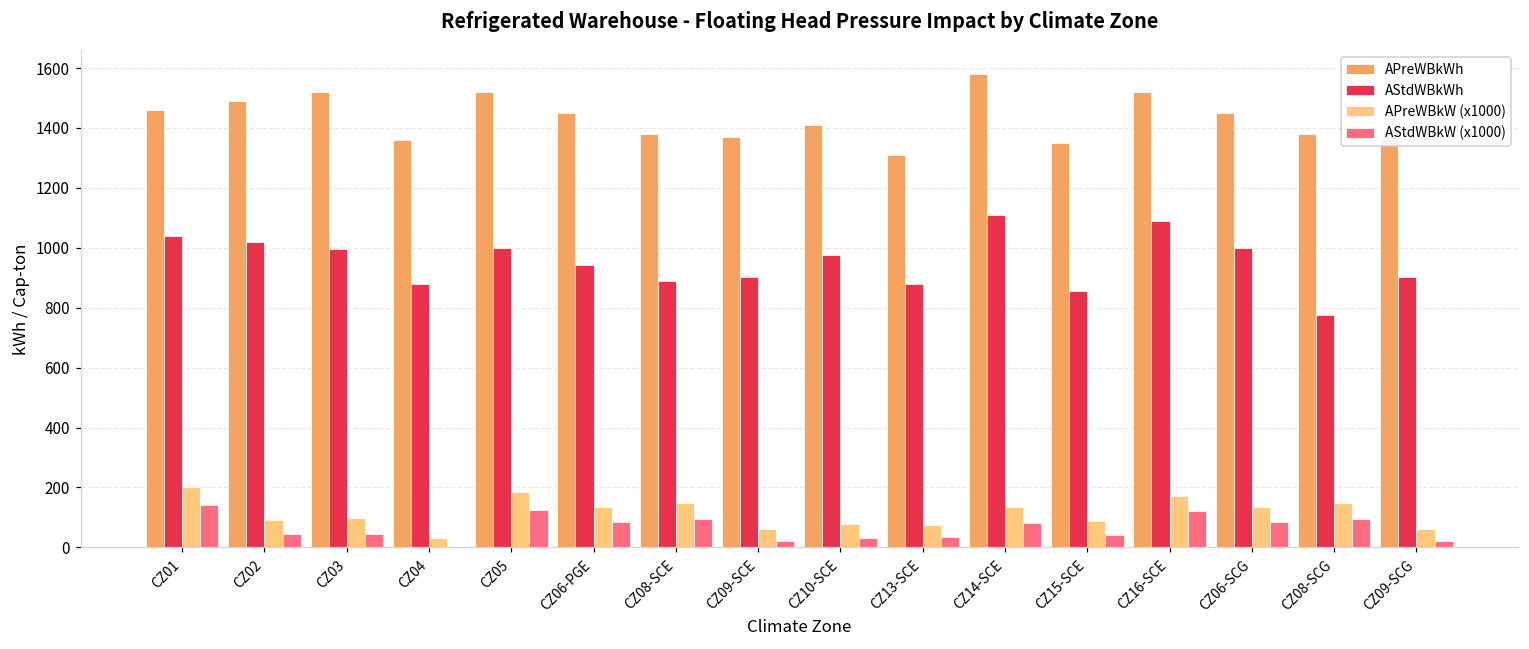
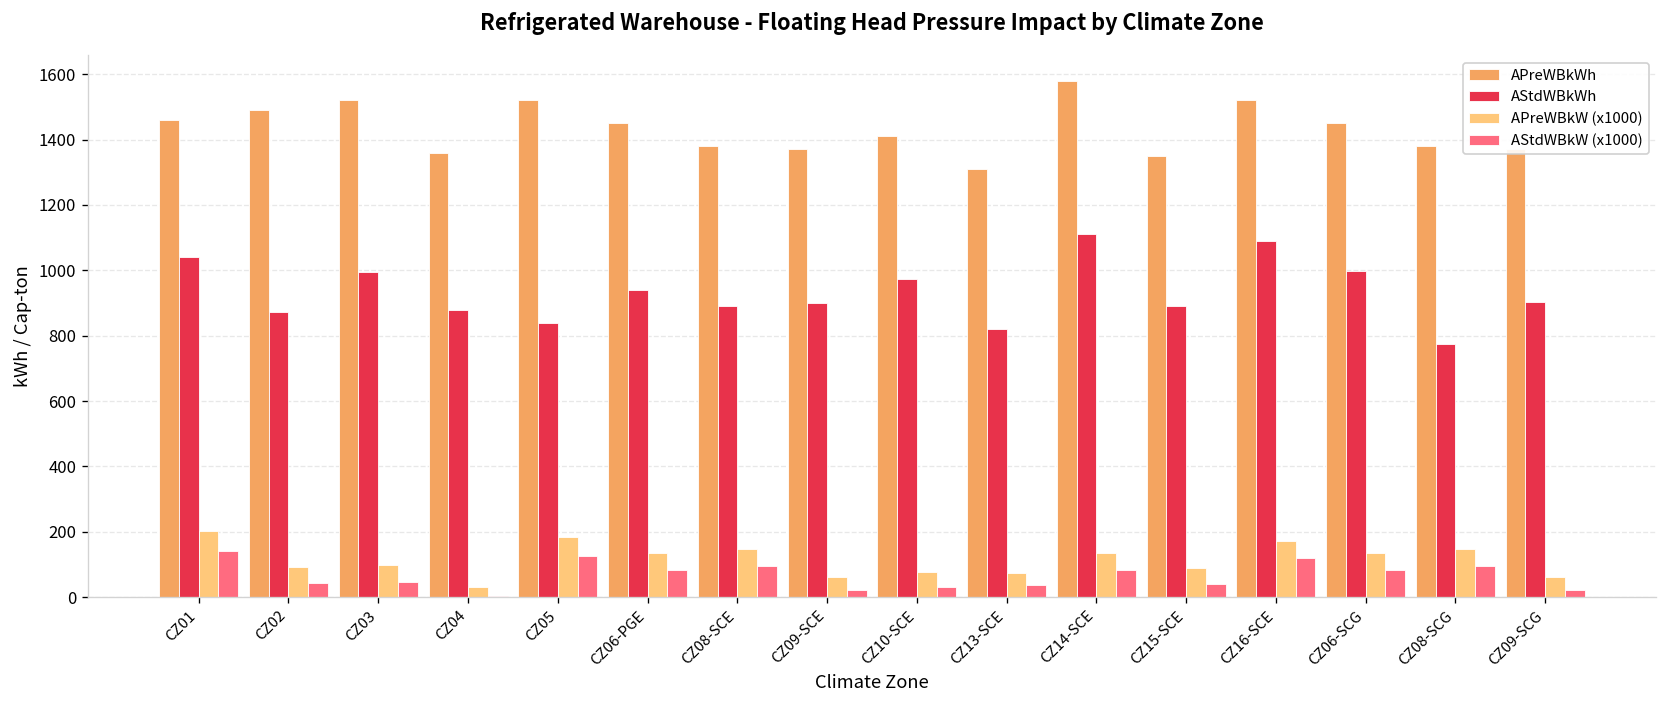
  {
    "AStdWBkWh": {
      "CZ01": 1040,
-     "CZ02": 1020,
+     "CZ02": 870,
      "CZ03": 1000,
      "CZ04": 880,
-     "CZ05": 1000,
+     "CZ05": 840,
      "CZ06-PGE": 940,
      "CZ08-SCE": 890,
      "CZ09-SCE": 900,
      "CZ10-SCE": 980,
-     "CZ13-SCE": 880,
+     "CZ13-SCE": 820,
      "CZ14-SCE": 1110,
-     "CZ15-SCE": 860,
+     "CZ15-SCE": 890,
      "CZ16-SCE": 1090,
      "CZ06-SCG": 1000,
      "CZ08-SCG": 780,
      "CZ09-SCG": 900
    },
    "AStdWBkW (x1000)": {
      "CZ01": 140,
      "CZ02": 40,
      "CZ03": 50,
      "CZ05": 130,
      "CZ06-PGE": 80,
      "CZ08-SCE": 90,
      "CZ09-SCE": 20,
      "CZ10-SCE": 30,
      "CZ13-SCE": 40,
      "CZ14-SCE": 80,
      "CZ15-SCE": 40,
      "CZ16-SCE": 120,
      "CZ06-SCG": 80,
      "CZ08-SCG": 90,
      "CZ09-SCG": 20
    }
  }
